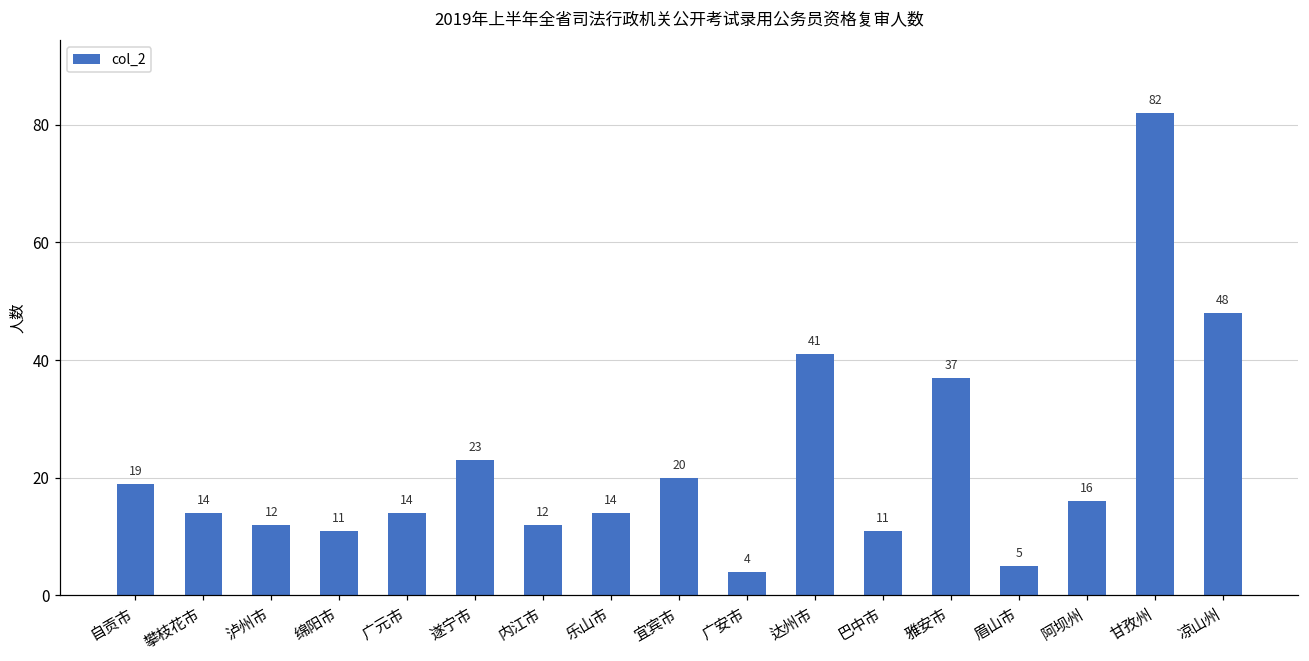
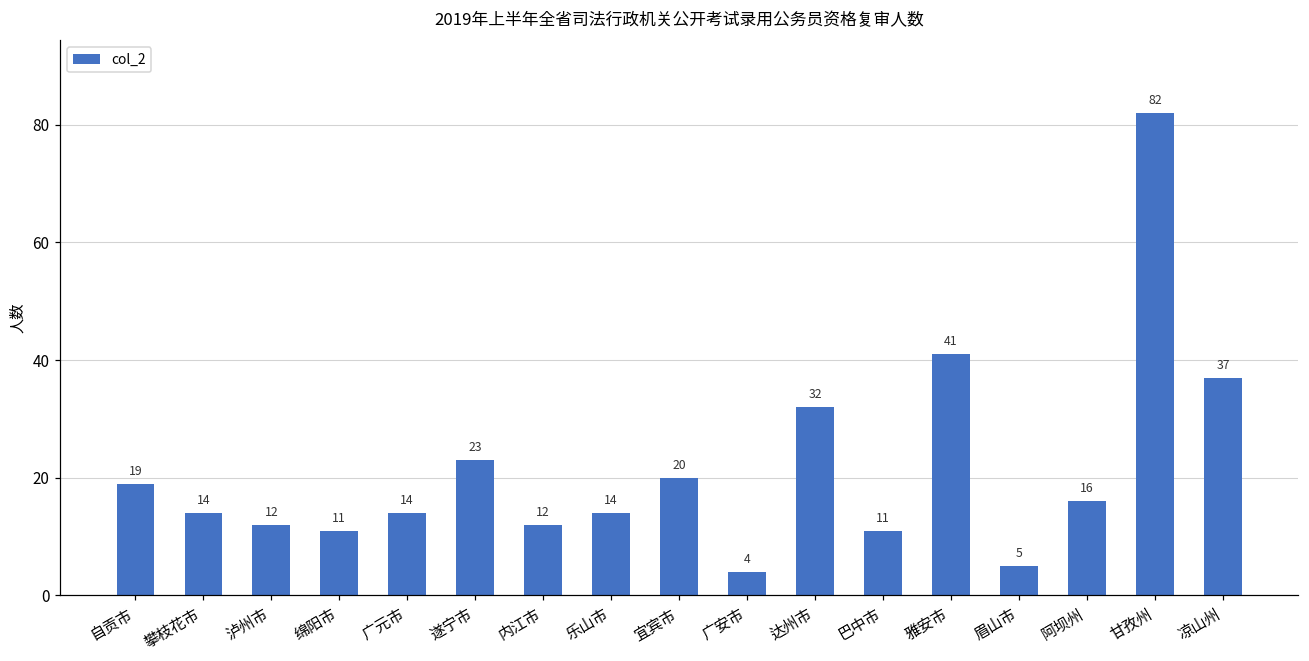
  {
    "自贡市": 19,
    "攀枝花市": 14,
    "泸州市": 12,
    "绵阳市": 11,
    "广元市": 14,
    "遂宁市": 23,
    "内江市": 12,
    "乐山市": 14,
    "宜宾市": 20,
    "广安市": 4,
-   "达州市": 41,
+   "达州市": 32,
    "巴中市": 11,
-   "雅安市": 37,
+   "雅安市": 41,
    "眉山市": 5,
    "阿坝州": 16,
    "甘孜州": 82,
-   "凉山州": 48
+   "凉山州": 37
  }
